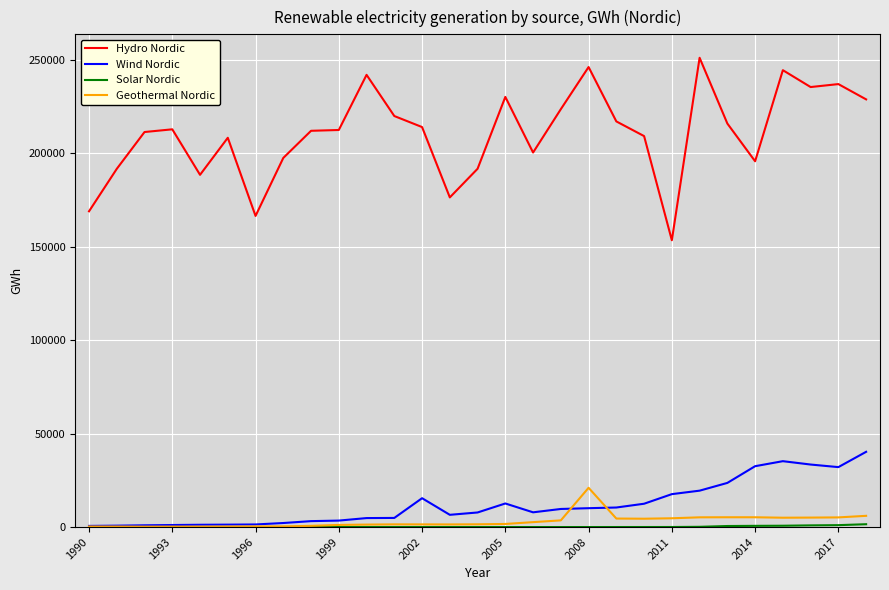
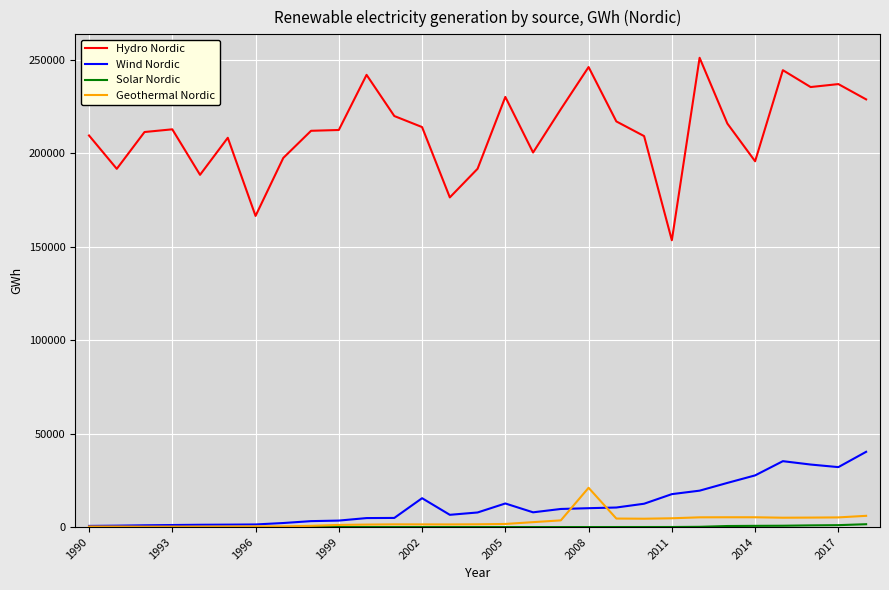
  {
    "Hydro Nordic": {
-     "1990": 169000,
+     "1990": 210000,
      "1993": 213000,
      "1996": 166000,
      "1999": 212000,
      "2002": 214000,
      "2005": 230000,
      "2008": 246000,
      "2011": 153000,
      "2014": 196000,
      "2017": 237000
    },
    "Wind Nordic": {
      "1999": 3000,
      "2002": 15000,
      "2005": 13000,
      "2008": 10000,
      "2011": 18000,
-     "2014": 33000,
+     "2014": 28000,
      "2017": 32000
    },
    "Solar Nordic": {
      "2002": 0,
      "2005": 0,
      "2008": 0,
      "2011": 0,
      "2014": 1000,
      "2017": 1000
    },
    "Geothermal Nordic": {
      "2002": 1000,
      "2005": 2000,
      "2008": 21000,
      "2011": 5000,
      "2014": 5000,
      "2017": 5000
    }
  }
